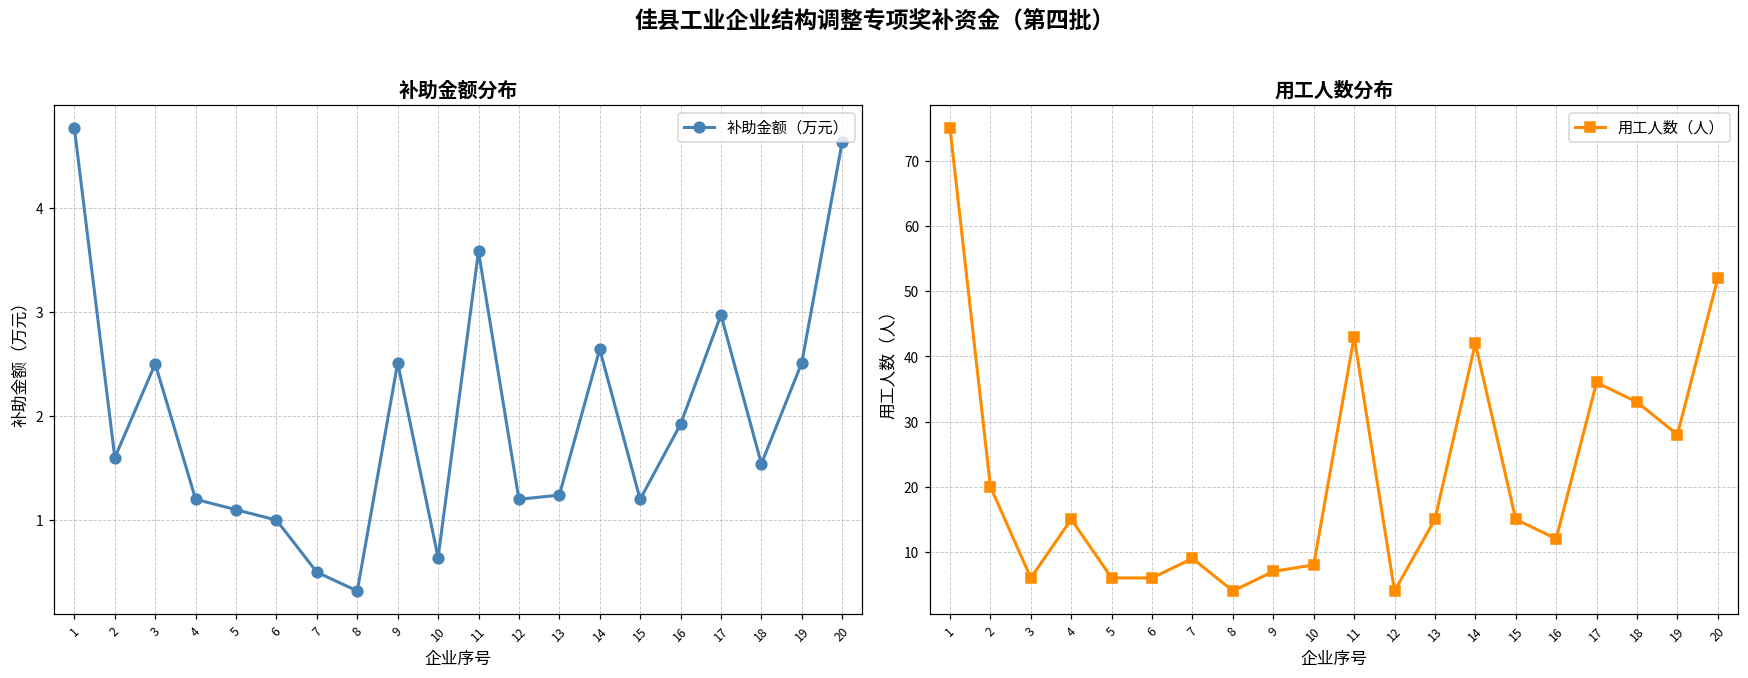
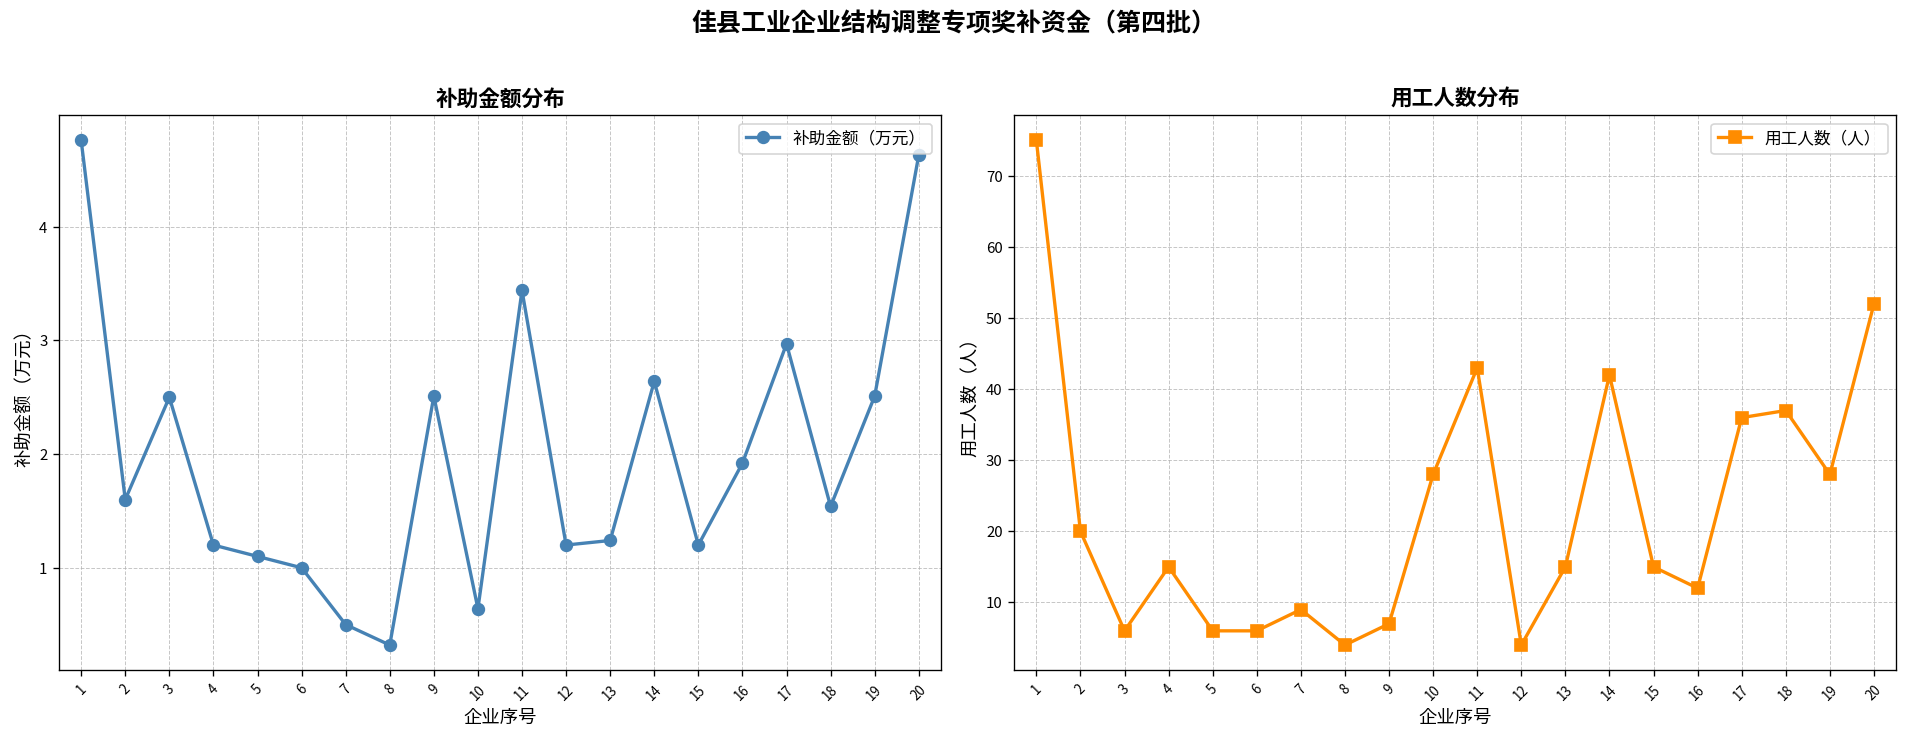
  {
    "补助金额分布": {
      "1": 4.8,
      "2": 1.6,
      "3": 2.5,
      "4": 1.2,
      "5": 1.1,
      "6": 1.0,
      "7": 0.5,
      "8": 0.3,
      "9": 2.5,
      "10": 0.6,
-     "11": 3.6,
+     "11": 3.4,
      "12": 1.2,
      "13": 1.2,
      "14": 2.6,
      "15": 1.2,
      "16": 1.9,
      "17": 3.0,
      "18": 1.5,
      "19": 2.5,
      "20": 4.6
    },
    "用工人数分布": {
      "1": 75,
      "2": 20,
      "3": 6,
      "4": 15,
      "5": 6,
      "6": 6,
      "7": 9,
      "8": 4,
      "9": 7,
-     "10": 8,
+     "10": 28,
      "11": 43,
      "12": 4,
      "13": 15,
      "14": 42,
      "15": 15,
      "16": 12,
      "17": 36,
-     "18": 33,
+     "18": 37,
      "19": 28,
      "20": 52
    }
  }
